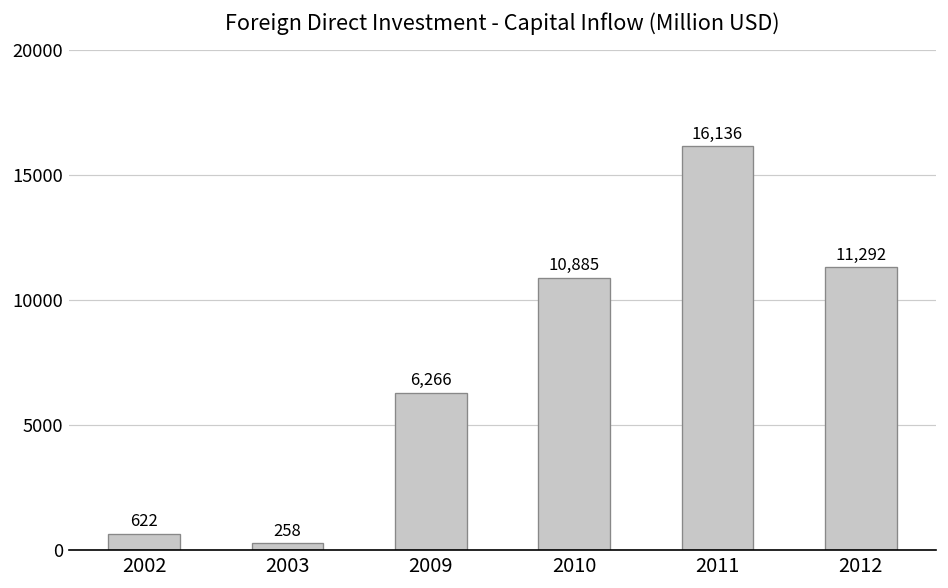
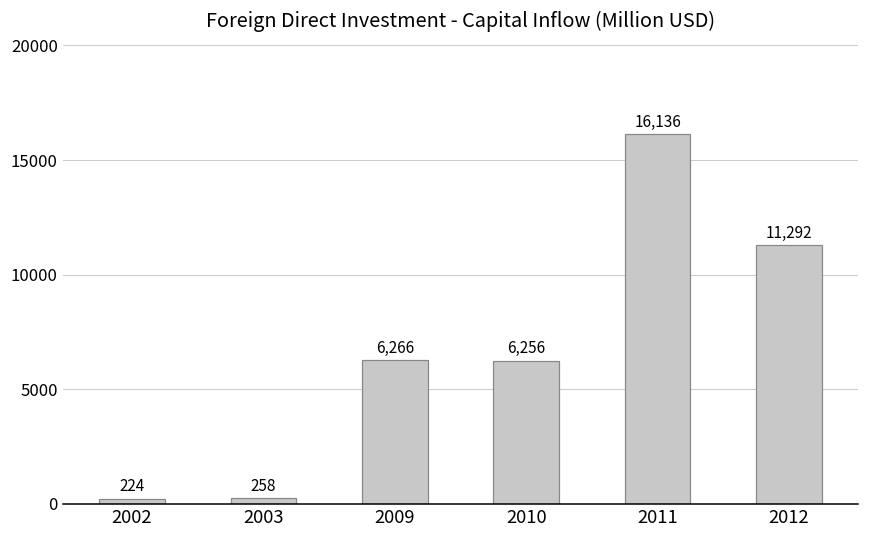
  {
-   "2002": "622",
+   "2002": "224",
    "2003": "258",
    "2009": "6,266",
-   "2010": "10,885",
+   "2010": "6,256",
    "2011": "16,136",
    "2012": "11,292"
  }
